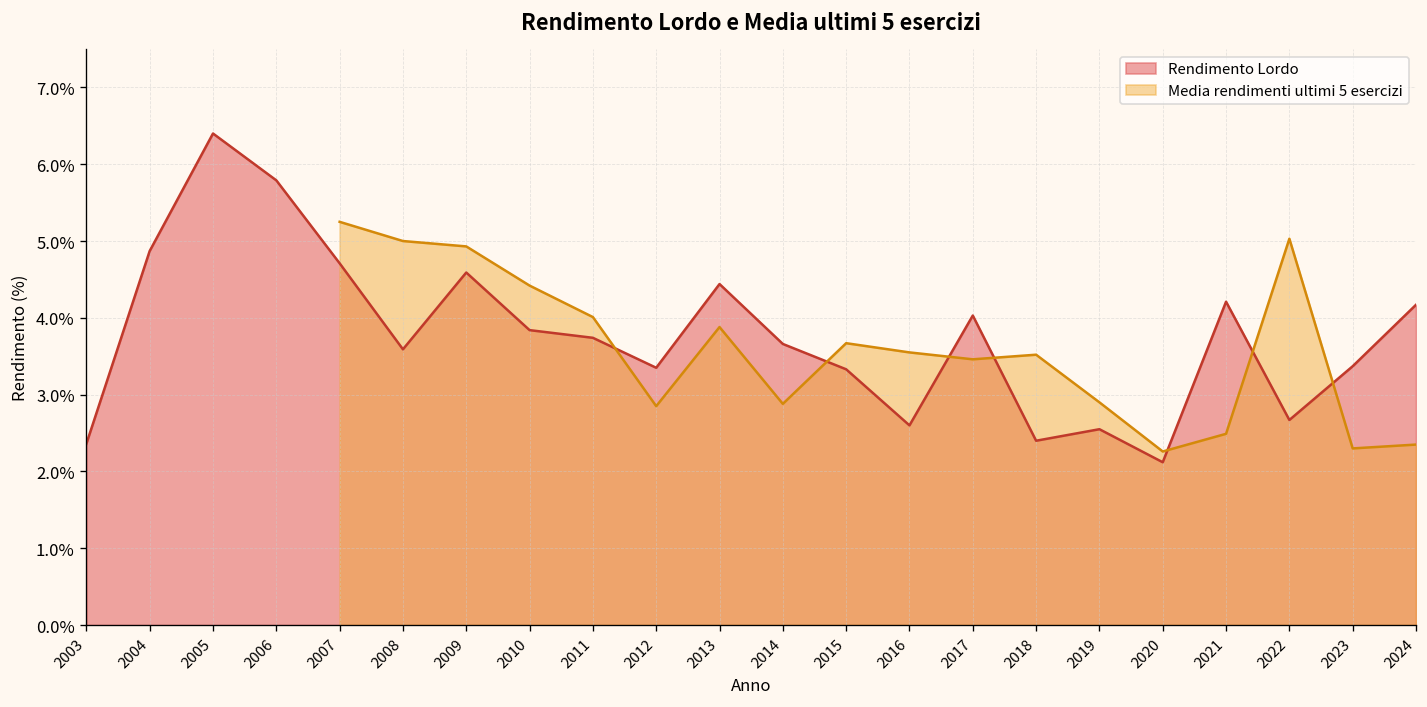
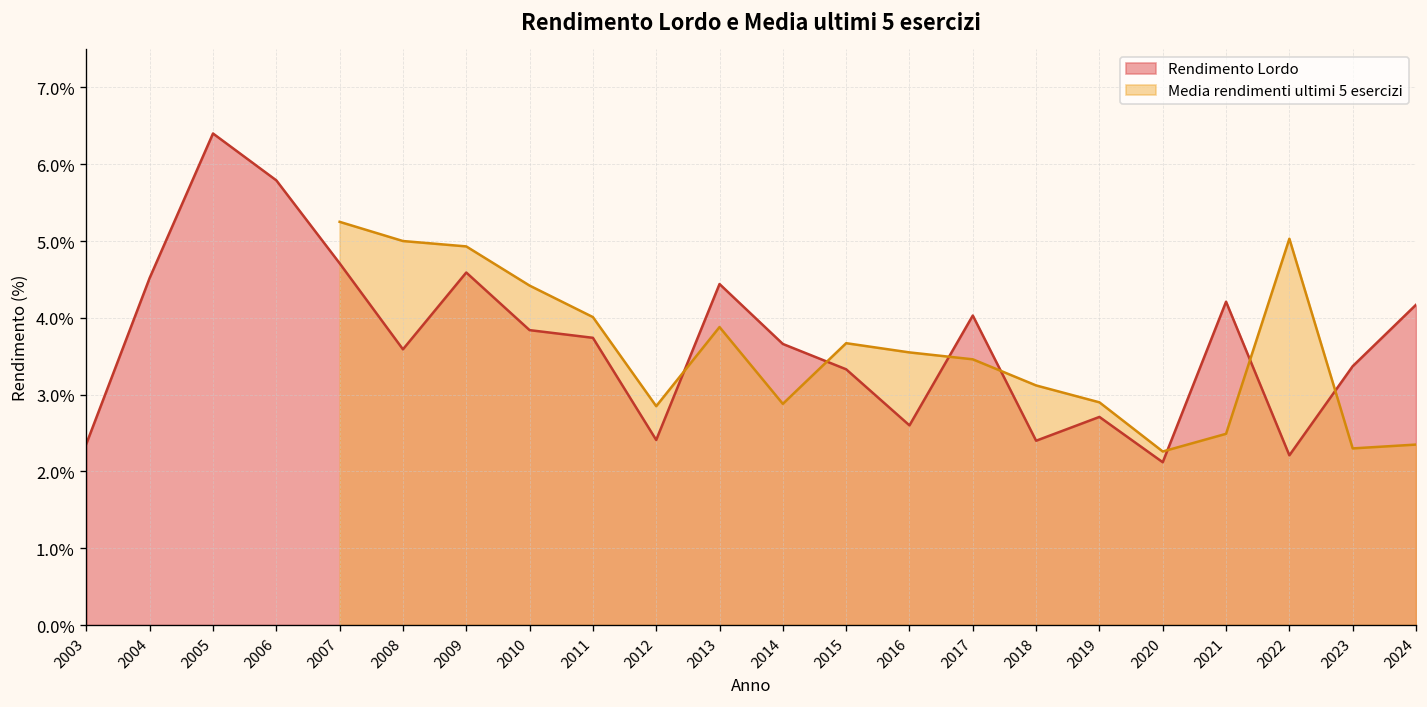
  {
    "Rendimento Lordo": {
      "2003": "2.4%",
-     "2004": "4.9%",
+     "2004": "4.5%",
      "2005": "6.4%",
      "2006": "5.8%",
      "2007": "4.7%",
      "2008": "3.6%",
      "2009": "4.6%",
      "2010": "3.8%",
      "2011": "3.7%",
-     "2012": "3.4%",
+     "2012": "2.4%",
      "2013": "4.4%",
      "2014": "3.7%",
      "2015": "3.3%",
      "2016": "2.6%",
      "2017": "4.0%",
      "2018": "2.4%",
-     "2019": "2.6%",
+     "2019": "2.7%",
      "2020": "2.1%",
      "2021": "4.2%",
-     "2022": "2.7%",
+     "2022": "2.2%",
      "2023": "3.4%",
      "2024": "4.2%"
    },
    "Media rendimenti ultimi 5 esercizi": {
      "2007": "5.3%",
      "2008": "5.0%",
      "2009": "4.9%",
      "2010": "4.4%",
      "2011": "4.0%",
      "2012": "2.9%",
      "2013": "3.9%",
      "2014": "2.9%",
      "2015": "3.7%",
      "2016": "3.6%",
      "2017": "3.5%",
-     "2018": "3.5%",
+     "2018": "3.1%",
      "2019": "2.9%",
      "2020": "2.3%",
      "2021": "2.5%",
      "2022": "5.0%",
      "2023": "2.3%",
      "2024": "2.4%"
    }
  }
